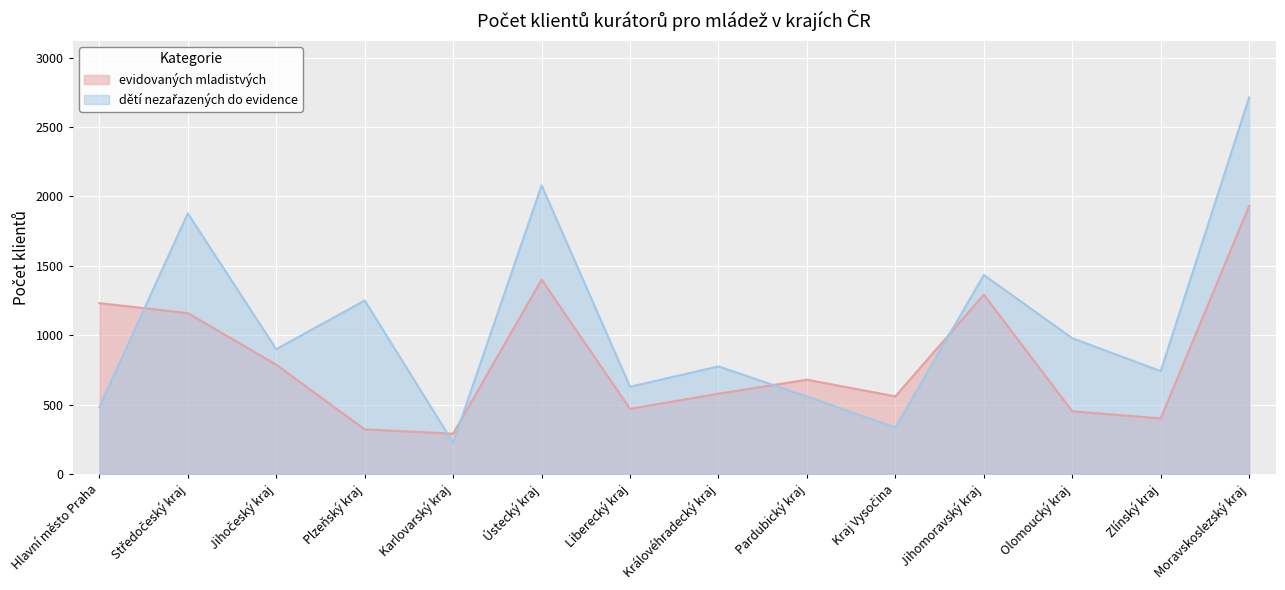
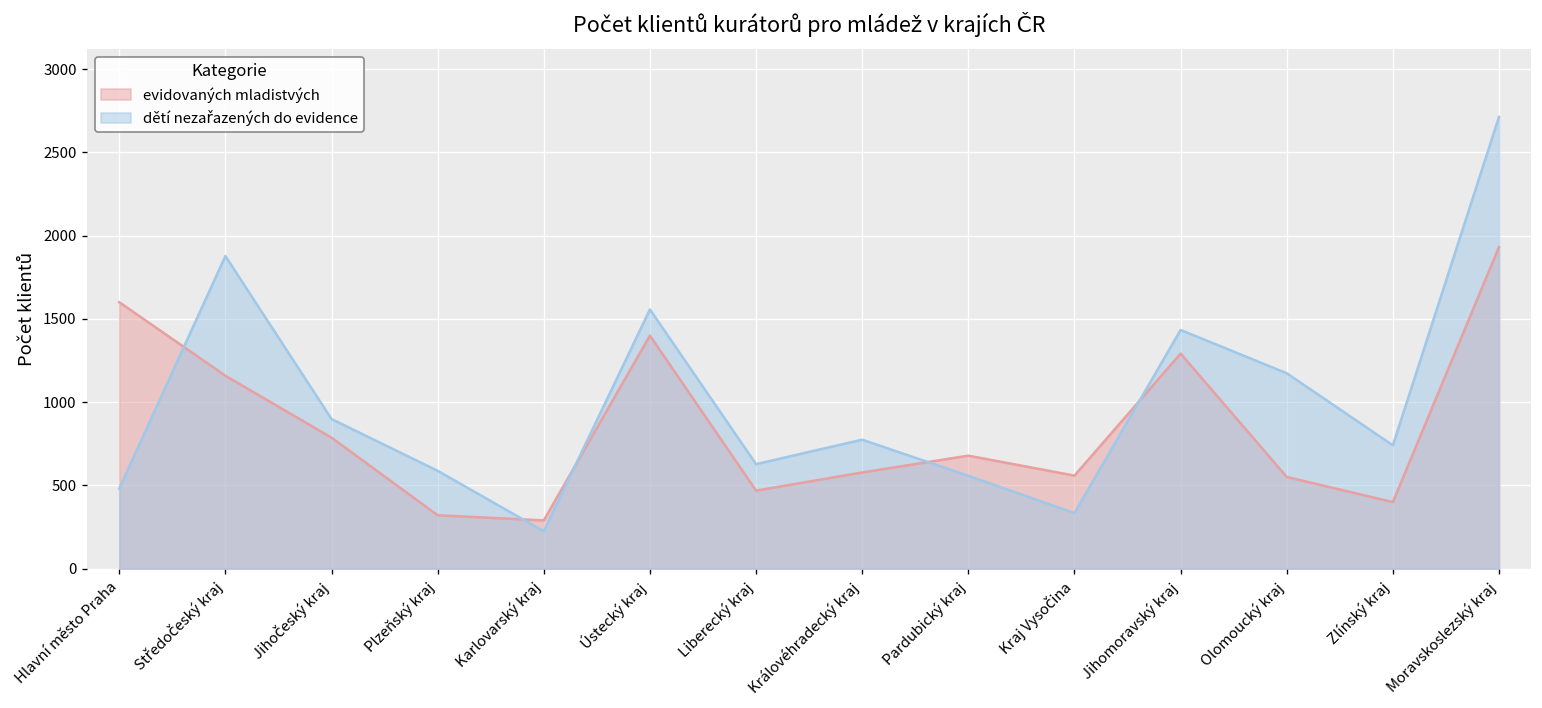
  {
    "evidovaných mladistvých": {
-     "Hlavní město Praha": 1230,
+     "Hlavní město Praha": 1600,
      "Středočeský kraj": 1160,
      "Jihočeský kraj": 790,
      "Plzeňský kraj": 320,
      "Karlovarský kraj": 290,
      "Ústecký kraj": 1400,
      "Liberecký kraj": 470,
      "Královéhradecký kraj": 580,
      "Pardubický kraj": 680,
      "Kraj Vysočina": 560,
      "Jihomoravský kraj": 1290,
-     "Olomoucký kraj": 450,
+     "Olomoucký kraj": 550,
      "Zlínský kraj": 400,
      "Moravskoslezský kraj": 1930
    },
    "dětí nezařazených do evidence": {
      "Hlavní město Praha": 480,
      "Středočeský kraj": 1880,
      "Jihočeský kraj": 900,
-     "Plzeňský kraj": 1250,
+     "Plzeňský kraj": 590,
      "Karlovarský kraj": 230,
-     "Ústecký kraj": 2080,
+     "Ústecký kraj": 1560,
      "Liberecký kraj": 630,
      "Královéhradecký kraj": 780,
      "Pardubický kraj": 560,
      "Kraj Vysočina": 330,
      "Jihomoravský kraj": 1430,
-     "Olomoucký kraj": 980,
+     "Olomoucký kraj": 1170,
      "Zlínský kraj": 740,
      "Moravskoslezský kraj": 2710
    }
  }
